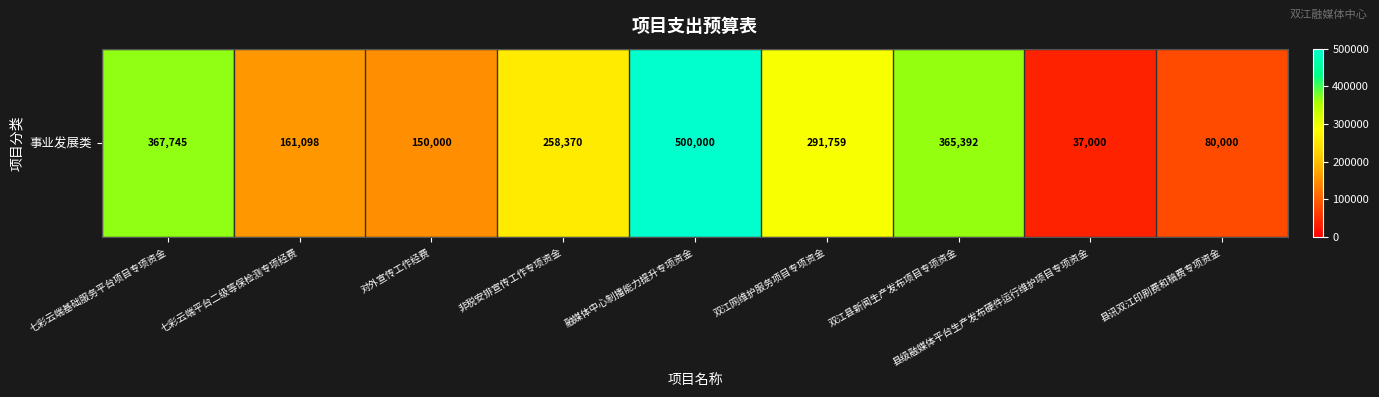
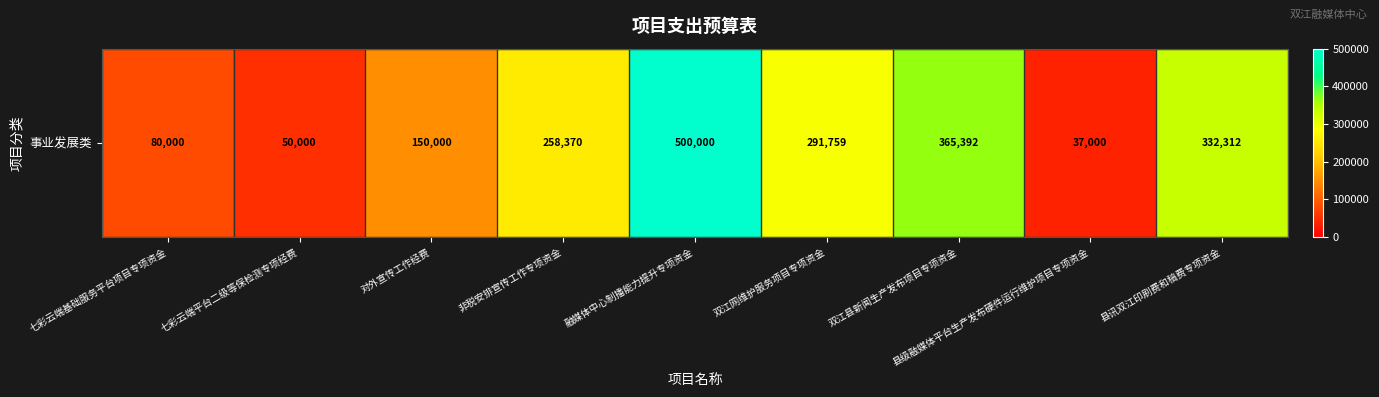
  {
    "事业发展类": {
-     "七彩云端基础服务平台项目专项资金": "367,745",
-     "七彩云端平台二级等保检测专项经费": "161,098",
+     "七彩云端基础服务平台项目专项资金": "80,000",
+     "七彩云端平台二级等保检测专项经费": "50,000",
      "对外宣传工作经费": "150,000",
      "非税安排宣传工作专项资金": "258,370",
      "融媒体中心制播能力提升专项资金": "500,000",
      "双江网维护服务项目专项资金": "291,759",
      "双江县新闻生产发布项目专项资金": "365,392",
      "县级融媒体平台生产发布硬件运行维护项目专项资金": "37,000",
-     "县讯双江印刷费和稿费专项资金": "80,000"
+     "县讯双江印刷费和稿费专项资金": "332,312"
    }
  }
